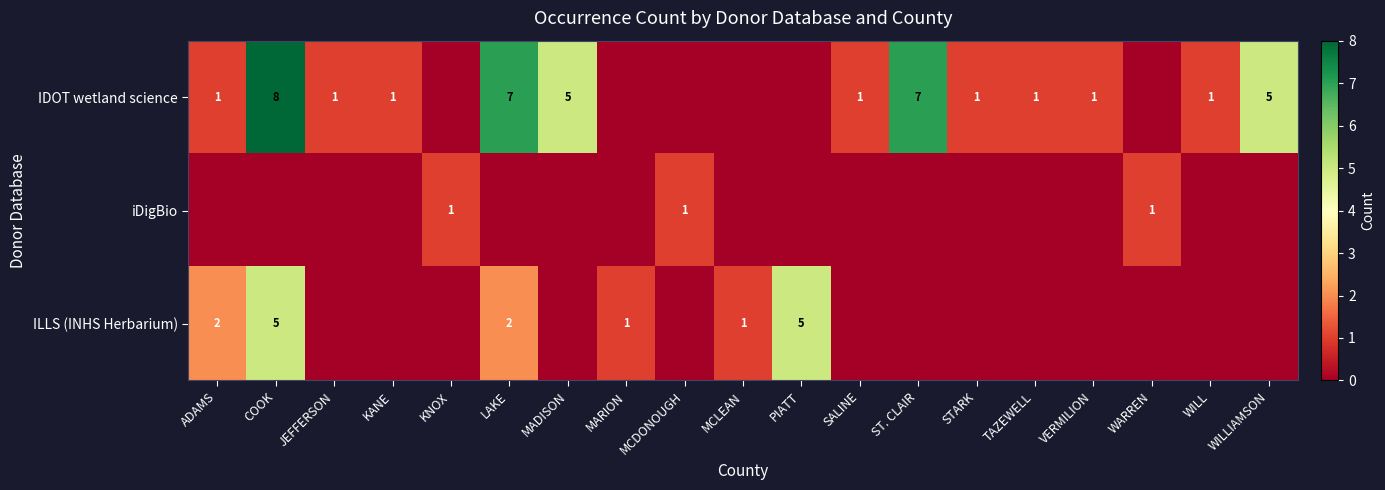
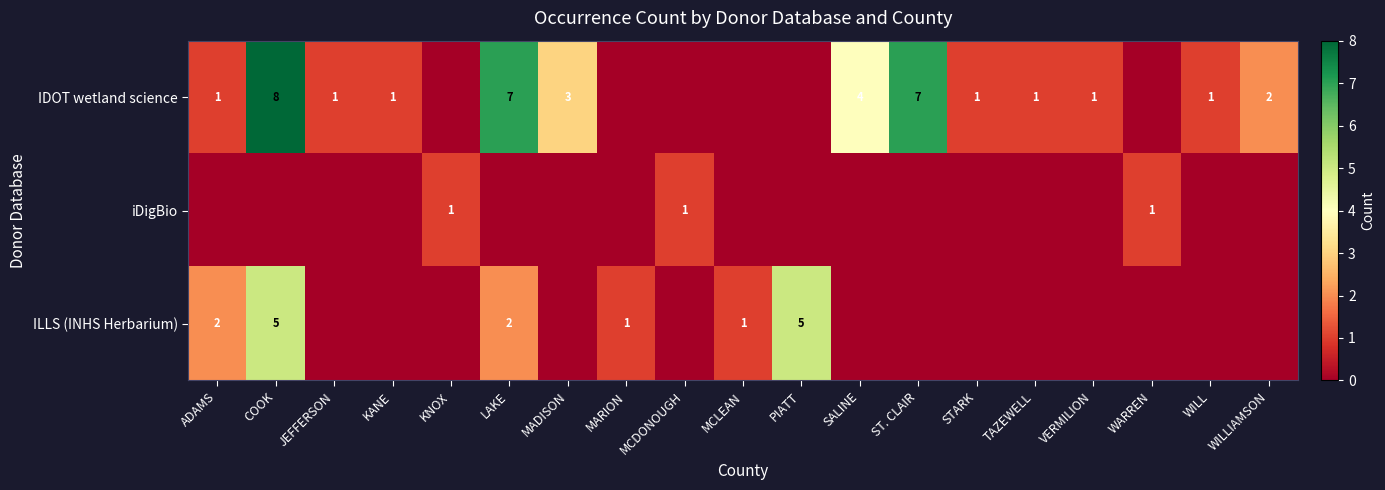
  {
    "IDOT wetland science": {
      "ADAMS": 1,
      "COOK": 8,
      "JEFFERSON": 1,
      "KANE": 1,
      "LAKE": 7,
-     "MADISON": 5,
-     "SALINE": 1,
+     "MADISON": 3,
+     "SALINE": 4,
      "ST. CLAIR": 7,
      "STARK": 1,
      "TAZEWELL": 1,
      "VERMILION": 1,
      "WILL": 1,
-     "WILLIAMSON": 5
+     "WILLIAMSON": 2
    },
    "iDigBio": {
      "KNOX": 1,
      "MCDONOUGH": 1,
      "WARREN": 1
    },
    "ILLS (INHS Herbarium)": {
      "ADAMS": 2,
      "COOK": 5,
      "LAKE": 2,
      "MARION": 1,
      "MCLEAN": 1,
      "PIATT": 5
    }
  }
